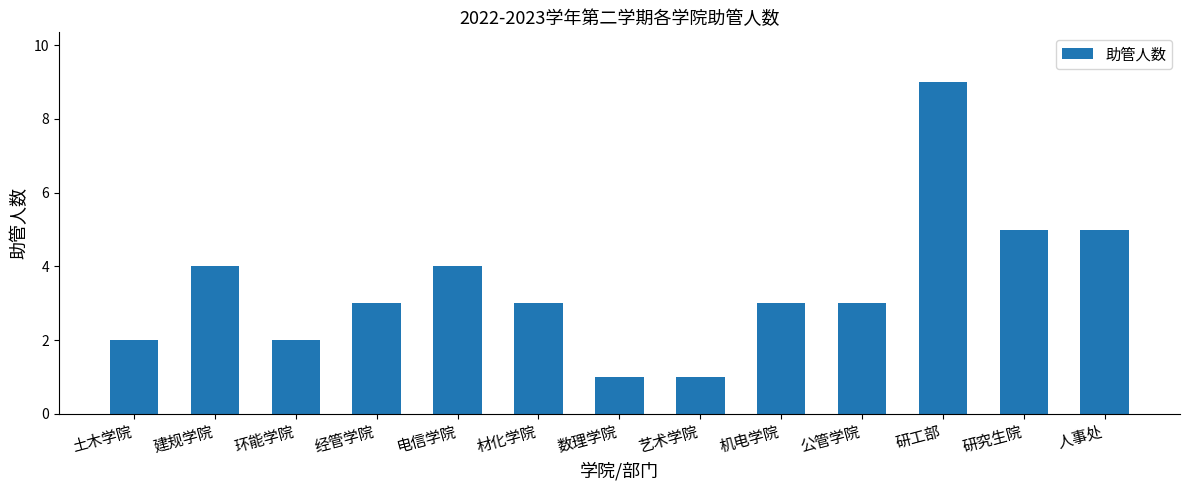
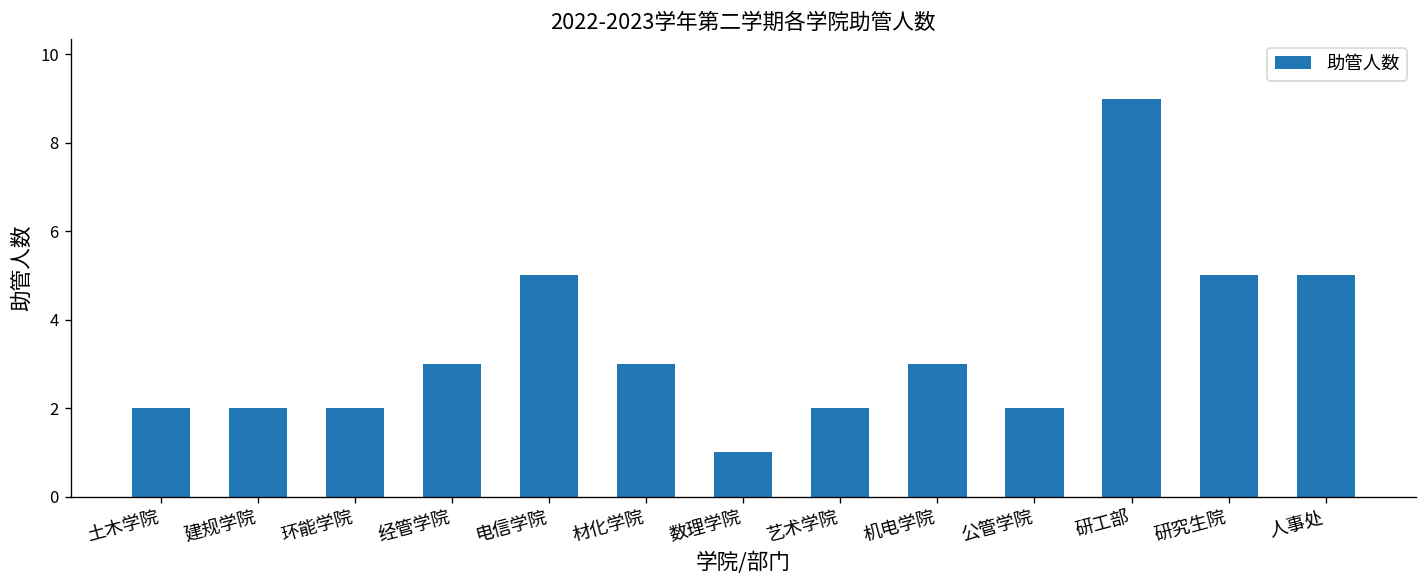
  {
    "土木学院": 2,
-   "建规学院": 4,
+   "建规学院": 2,
    "环能学院": 2,
    "经管学院": 3,
-   "电信学院": 4,
+   "电信学院": 5,
    "材化学院": 3,
    "数理学院": 1,
-   "艺术学院": 1,
+   "艺术学院": 2,
    "机电学院": 3,
-   "公管学院": 3,
+   "公管学院": 2,
    "研工部": 9,
    "研究生院": 5,
    "人事处": 5
  }
